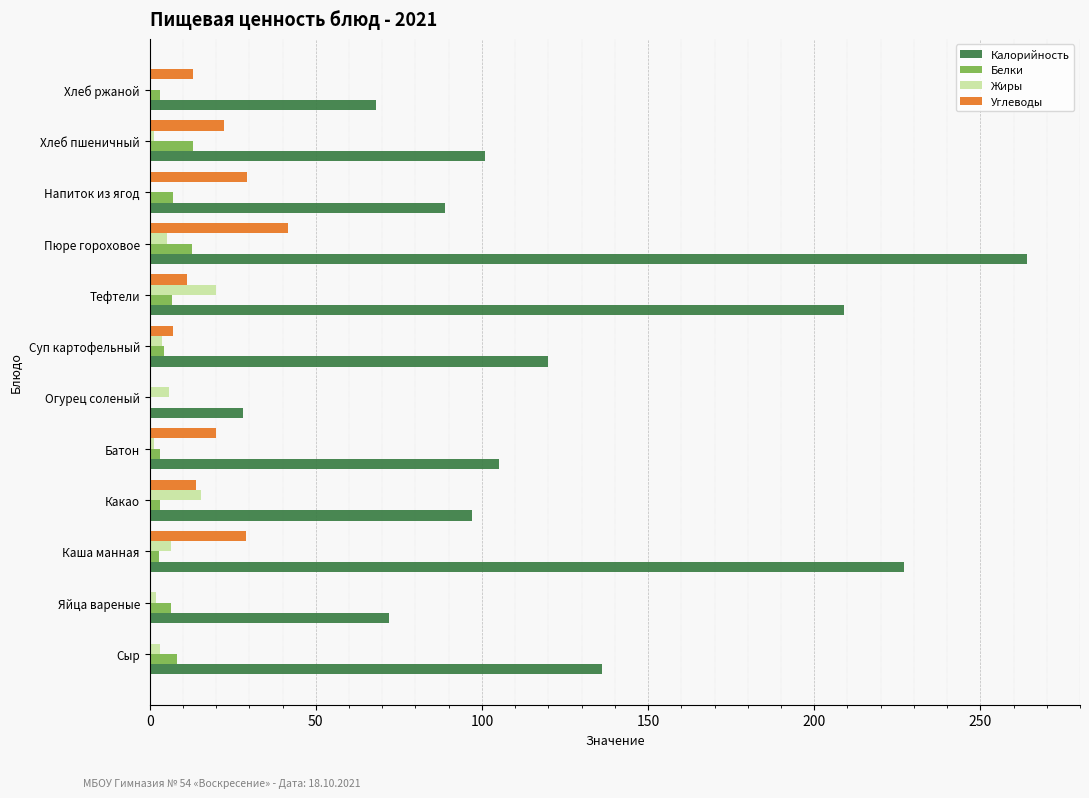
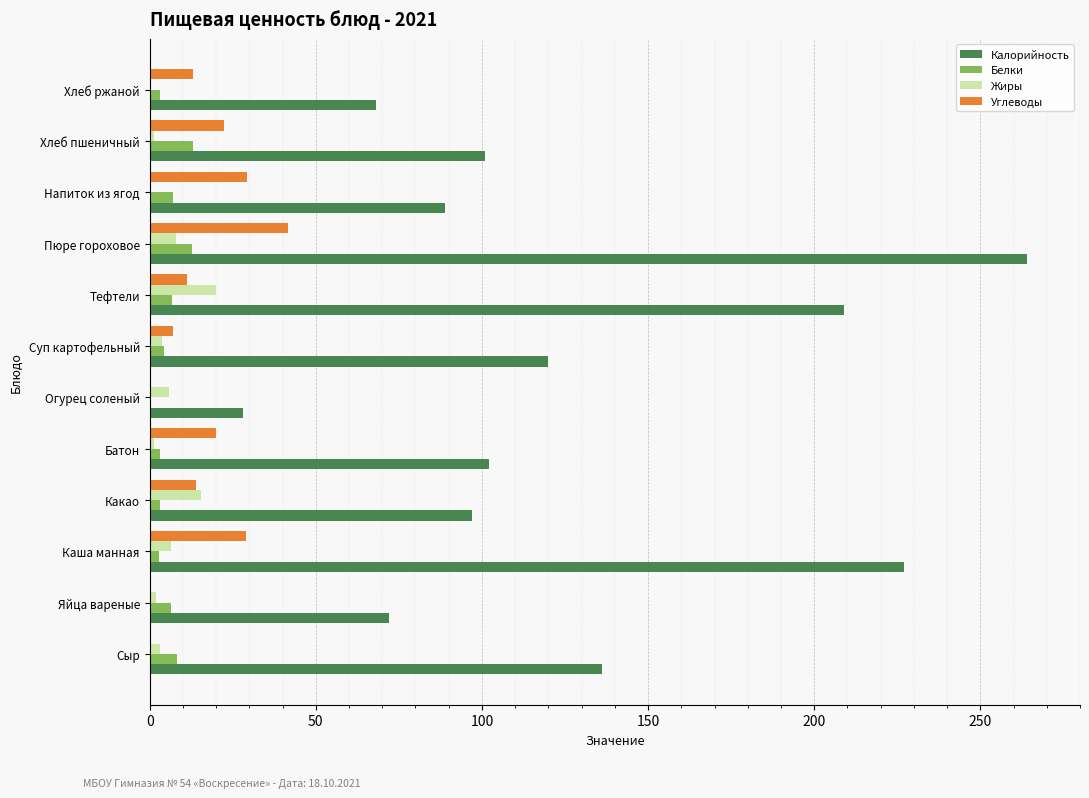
  {
    "Калорийность": {
      "Хлеб ржаной": 68,
      "Хлеб пшеничный": 101,
      "Напиток из ягод": 89,
      "Пюре гороховое": 264,
      "Тефтели": 209,
      "Суп картофельный": 120,
      "Огурец соленый": 28,
-     "Батон": 105,
+     "Батон": 102,
      "Какао": 97,
      "Каша манная": 227,
      "Яйца вареные": 72,
      "Сыр": 136
    },
    "Белки": {
      "Хлеб ржаной": 3,
      "Хлеб пшеничный": 13,
      "Напиток из ягод": 7,
      "Пюре гороховое": 13,
      "Тефтели": 7,
      "Суп картофельный": 4,
      "Батон": 3,
      "Какао": 3,
      "Каша манная": 3,
      "Яйца вареные": 6,
      "Сыр": 8
    },
    "Жиры": {
      "Хлеб ржаной": 0,
      "Хлеб пшеничный": 1,
-     "Пюре гороховое": 5,
+     "Пюре гороховое": 8,
      "Тефтели": 20,
      "Суп картофельный": 4,
      "Огурец соленый": 6,
      "Батон": 1,
      "Какао": 16,
      "Каша манная": 7,
      "Яйца вареные": 2,
      "Сыр": 3
    },
    "Углеводы": {
      "Хлеб ржаной": 13,
      "Хлеб пшеничный": 22,
      "Напиток из ягод": 29,
      "Пюре гороховое": 42,
      "Тефтели": 11,
      "Суп картофельный": 7,
      "Батон": 20,
      "Какао": 14,
      "Каша манная": 29,
      "Сыр": 0
    }
  }
